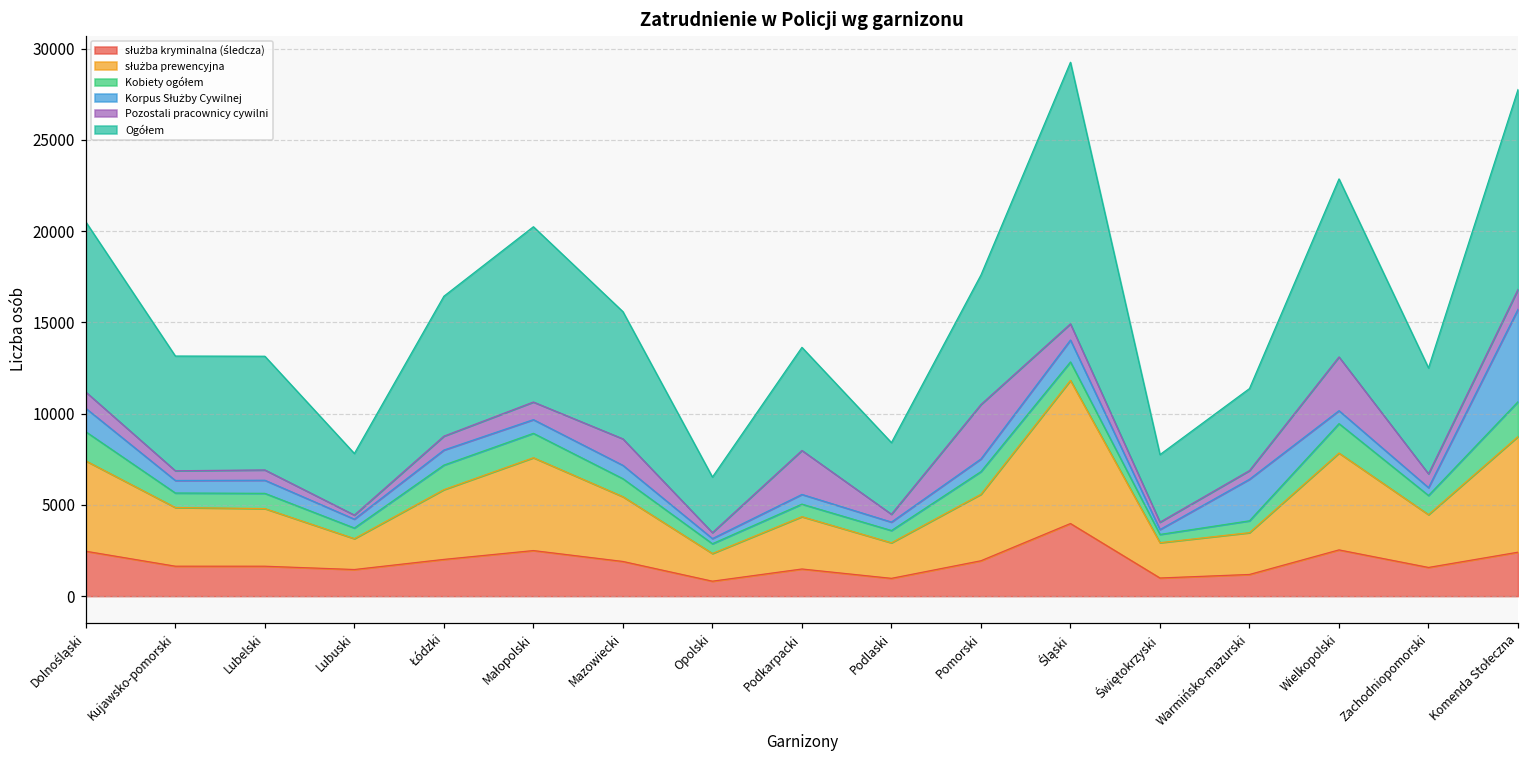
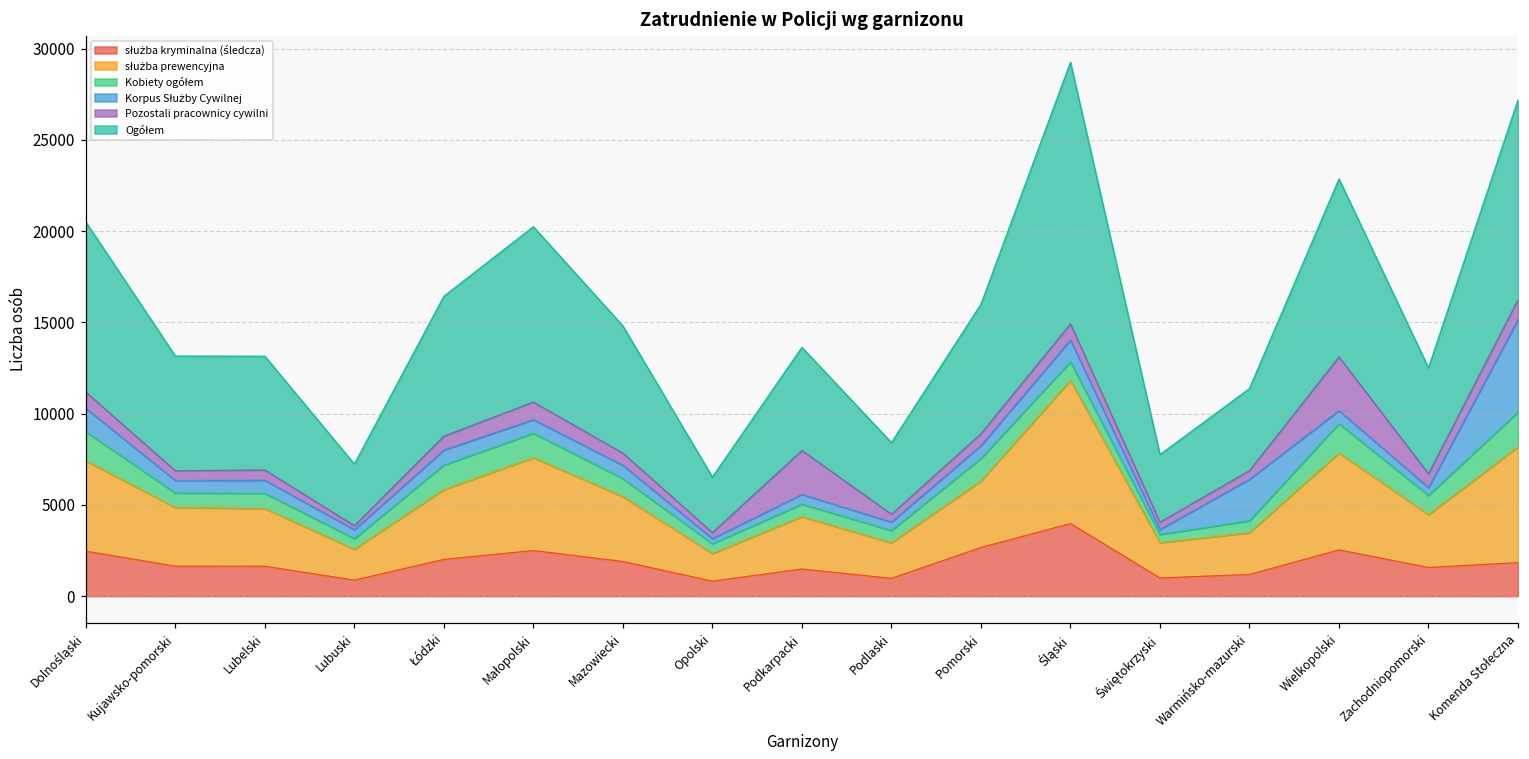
  {
    "służba kryminalna (śledcza)": {
      "Dolnośląski": 2500,
      "Kujawsko-pomorski": 1600,
      "Lubelski": 1600,
-     "Lubuski": 1500,
+     "Lubuski": 900,
      "Łódzki": 2000,
      "Małopolski": 2500,
      "Mazowiecki": 1900,
      "Opolski": 800,
      "Podkarpacki": 1500,
      "Podlaski": 1000,
-     "Pomorski": 1900,
+     "Pomorski": 2700,
      "Śląski": 4000,
      "Świętokrzyski": 1000,
      "Warmińsko-mazurski": 1200,
      "Wielkopolski": 2500,
      "Zachodniopomorski": 1600,
-     "Komenda Stołeczna": 2400
+     "Komenda Stołeczna": 1800
    },
    "służba prewencyjna": {
      "Dolnośląski": 5000,
      "Kujawsko-pomorski": 3200,
      "Lubelski": 3200,
      "Lubuski": 1700,
      "Łódzki": 3800,
      "Małopolski": 5100,
      "Mazowiecki": 3500,
      "Opolski": 1500,
      "Podkarpacki": 2900,
      "Podlaski": 1900,
      "Pomorski": 3600,
      "Śląski": 7800,
      "Świętokrzyski": 1900,
      "Warmińsko-mazurski": 2300,
      "Wielkopolski": 5300,
      "Zachodniopomorski": 2900,
      "Komenda Stołeczna": 6300
    },
    "Korpus Służby Cywilnej": {
      "Dolnośląski": 1300,
      "Kujawsko-pomorski": 700,
      "Lubelski": 700,
      "Lubuski": 500,
      "Łódzki": 800,
      "Małopolski": 800,
      "Mazowiecki": 700,
      "Opolski": 300,
      "Podkarpacki": 500,
      "Podlaski": 500,
      "Pomorski": 700,
      "Śląski": 1200,
      "Świętokrzyski": 300,
      "Warmińsko-mazurski": 2300,
      "Wielkopolski": 700,
      "Zachodniopomorski": 400,
      "Komenda Stołeczna": 5100
    },
    "Pozostali pracownicy cywilni": {
      "Dolnośląski": 900,
      "Kujawsko-pomorski": 500,
      "Lubelski": 600,
      "Lubuski": 200,
      "Łódzki": 800,
      "Małopolski": 1000,
-     "Mazowiecki": 1500,
+     "Mazowiecki": 700,
      "Opolski": 300,
      "Podkarpacki": 2400,
      "Podlaski": 400,
-     "Pomorski": 3000,
+     "Pomorski": 700,
      "Śląski": 900,
      "Świętokrzyski": 400,
      "Warmińsko-mazurski": 500,
      "Wielkopolski": 2900,
      "Zachodniopomorski": 800,
      "Komenda Stołeczna": 1100
    }
  }
